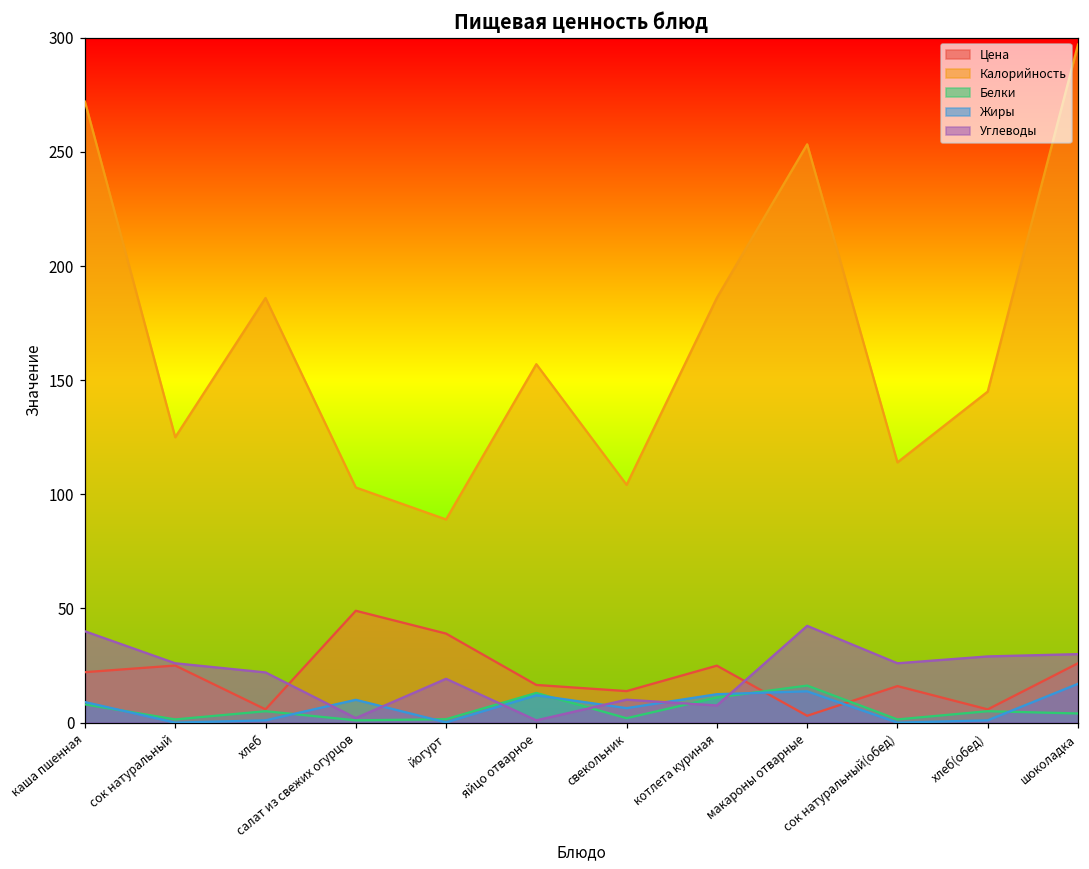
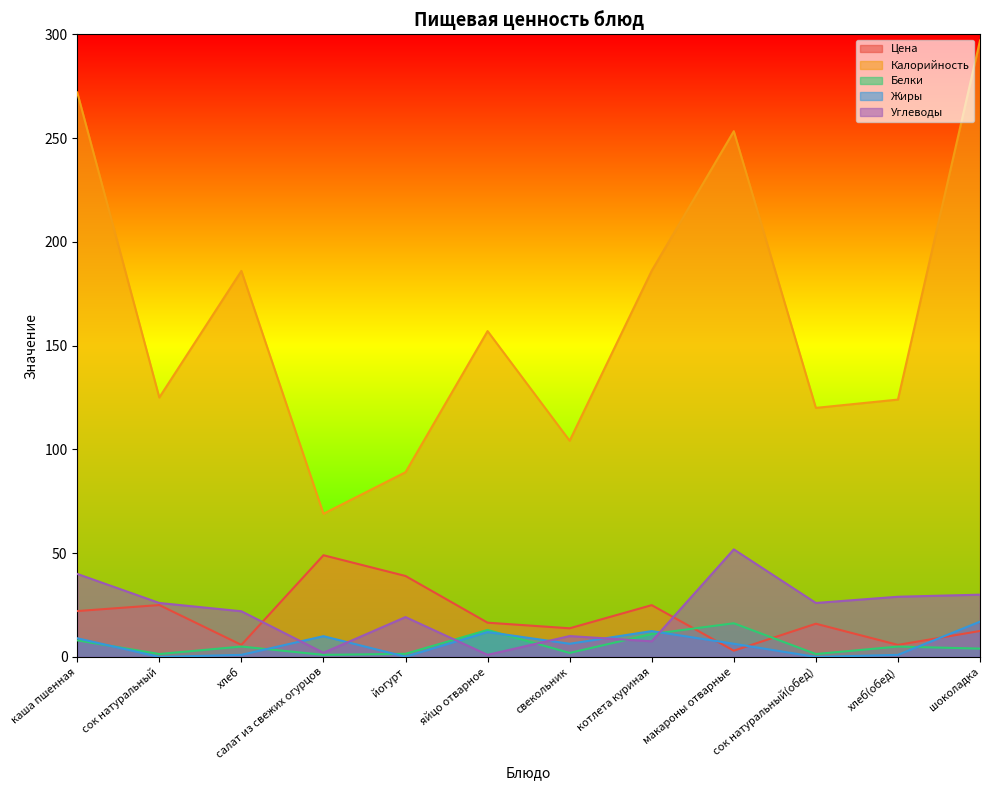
  {
    "Цена": {
      "каша пшенная": 22,
      "салат из свежих огурцов": 49,
      "йогурт": 39,
      "яйцо отварное": 17,
      "свекольник": 14,
      "котлета куриная": 25,
      "макароны отварные": 3,
      "сок натуральный(обед)": 16,
-     "шоколадка": 26
+     "шоколадка": 13
    },
    "Калорийность": {
      "каша пшенная": 272,
      "сок натуральный": 125,
      "хлеб": 186,
-     "салат из свежих огурцов": 103,
+     "салат из свежих огурцов": 69,
      "йогурт": 89,
      "яйцо отварное": 157,
      "свекольник": 104,
      "котлета куриная": 186,
      "макароны отварные": 253,
-     "сок натуральный(обед)": 114,
-     "хлеб(обед)": 145,
+     "сок натуральный(обед)": 120,
+     "хлеб(обед)": 124,
      "шоколадка": 297
    },
    "Белки": {
      "сок натуральный": 1,
      "йогурт": 2,
      "свекольник": 2,
      "котлета куриная": 11,
      "макароны отварные": 16,
      "сок натуральный(обед)": 1,
      "шоколадка": 4
    },
    "Жиры": {
      "сок натуральный": 0,
      "хлеб": 1,
      "салат из свежих огурцов": 10,
      "йогурт": 0,
      "свекольник": 6,
      "котлета куриная": 12,
-     "макароны отварные": 14,
+     "макароны отварные": 6,
      "сок натуральный(обед)": 0,
      "хлеб(обед)": 1,
      "шоколадка": 17
    },
    "Углеводы": {
      "каша пшенная": 40,
      "хлеб": 22,
      "йогурт": 19,
      "яйцо отварное": 1,
      "свекольник": 10,
      "котлета куриная": 8,
-     "макароны отварные": 42,
+     "макароны отварные": 52,
      "сок натуральный(обед)": 26,
      "хлеб(обед)": 29,
      "шоколадка": 30
    }
  }
